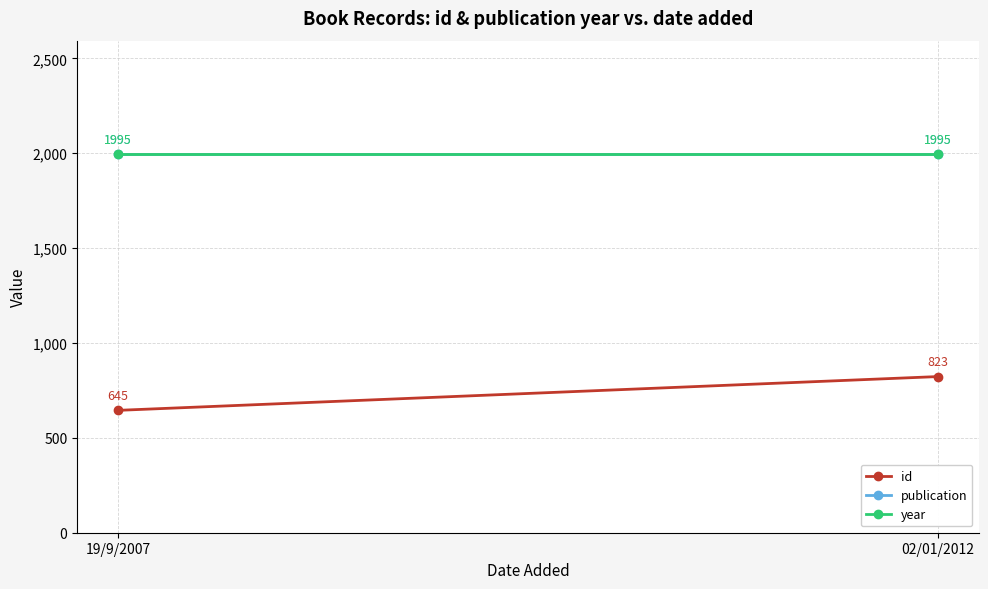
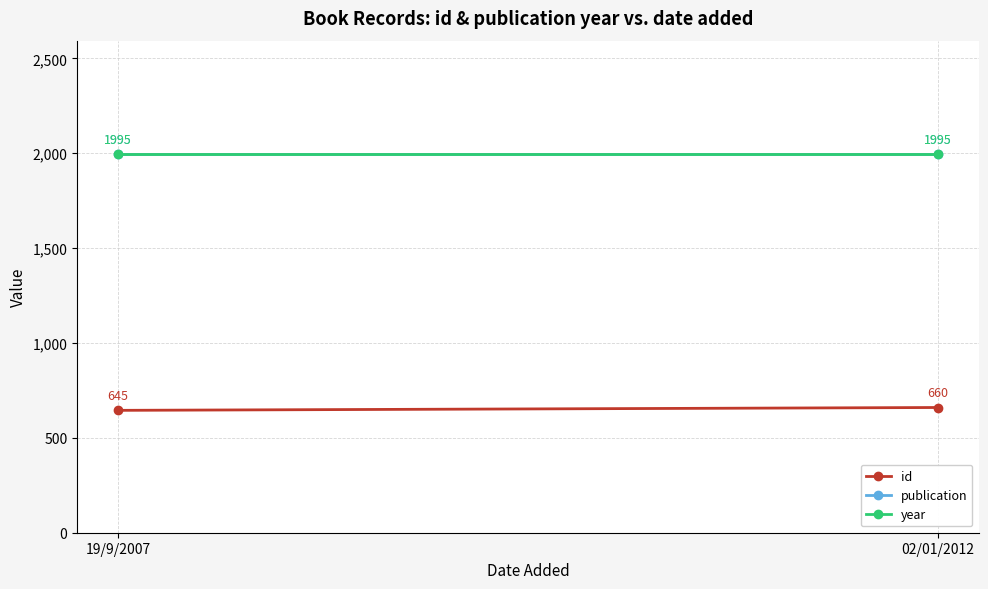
  {
    "id": {
      "19/9/2007": 645,
-     "02/01/2012": 823
+     "02/01/2012": 660
    }
  }
